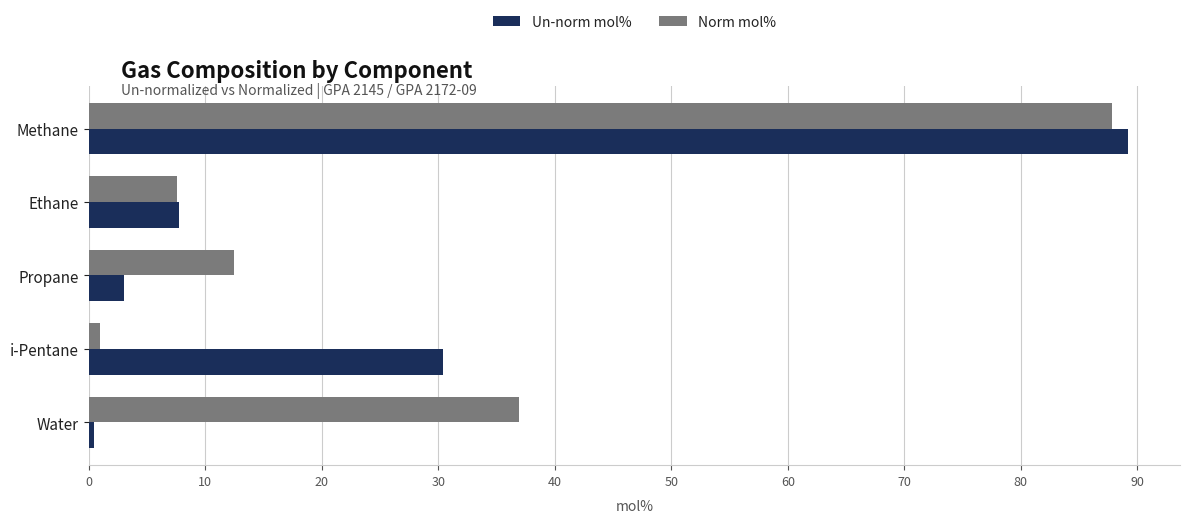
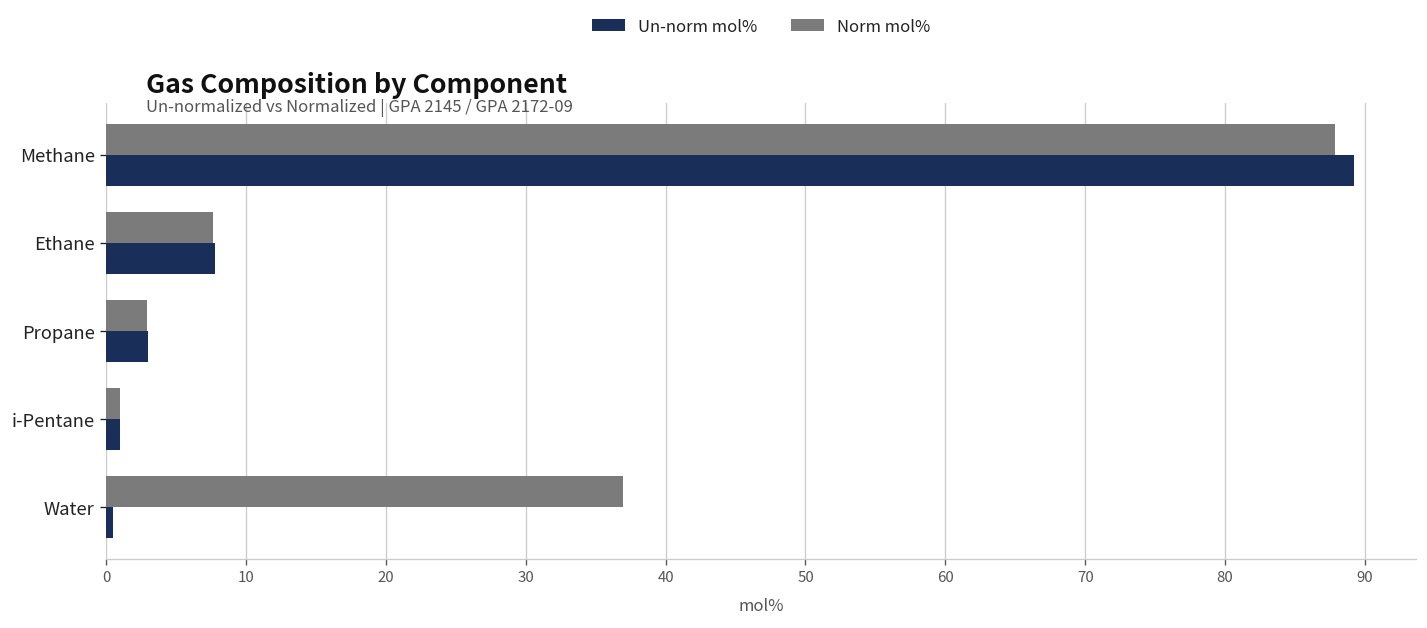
  {
    "Un-norm mol%": {
      "Methane": 89.2,
      "Ethane": 7.8,
      "Propane": 3.0,
-     "i-Pentane": 30.4,
+     "i-Pentane": 1.0,
      "Water": 0.5
    },
    "Norm mol%": {
      "Methane": 87.9,
      "Ethane": 7.6,
-     "Propane": 12.5,
+     "Propane": 2.9,
      "i-Pentane": 1.0,
      "Water": 37.0
    }
  }
